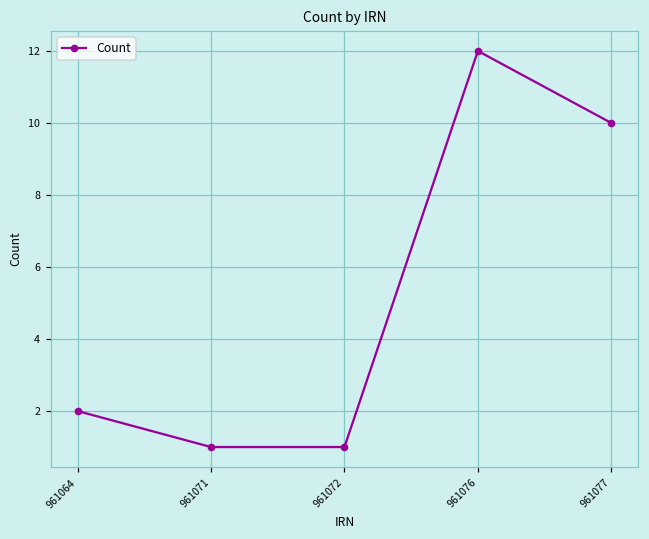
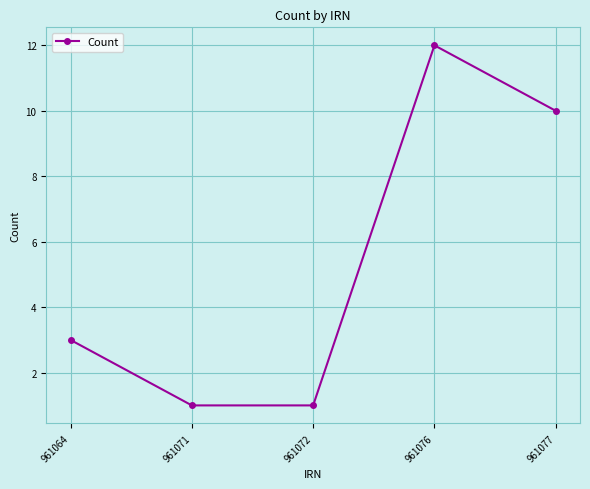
  {
-   "961064": 2,
+   "961064": 3,
    "961071": 1,
    "961072": 1,
    "961076": 12,
    "961077": 10
  }
